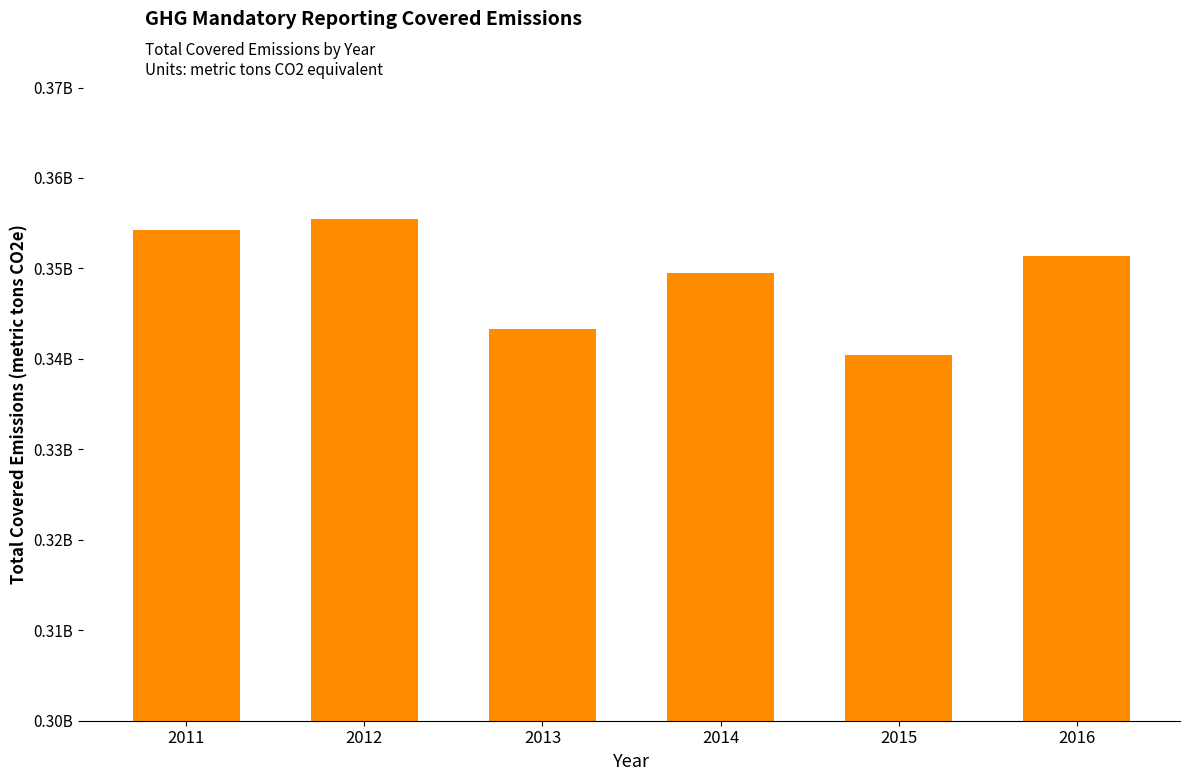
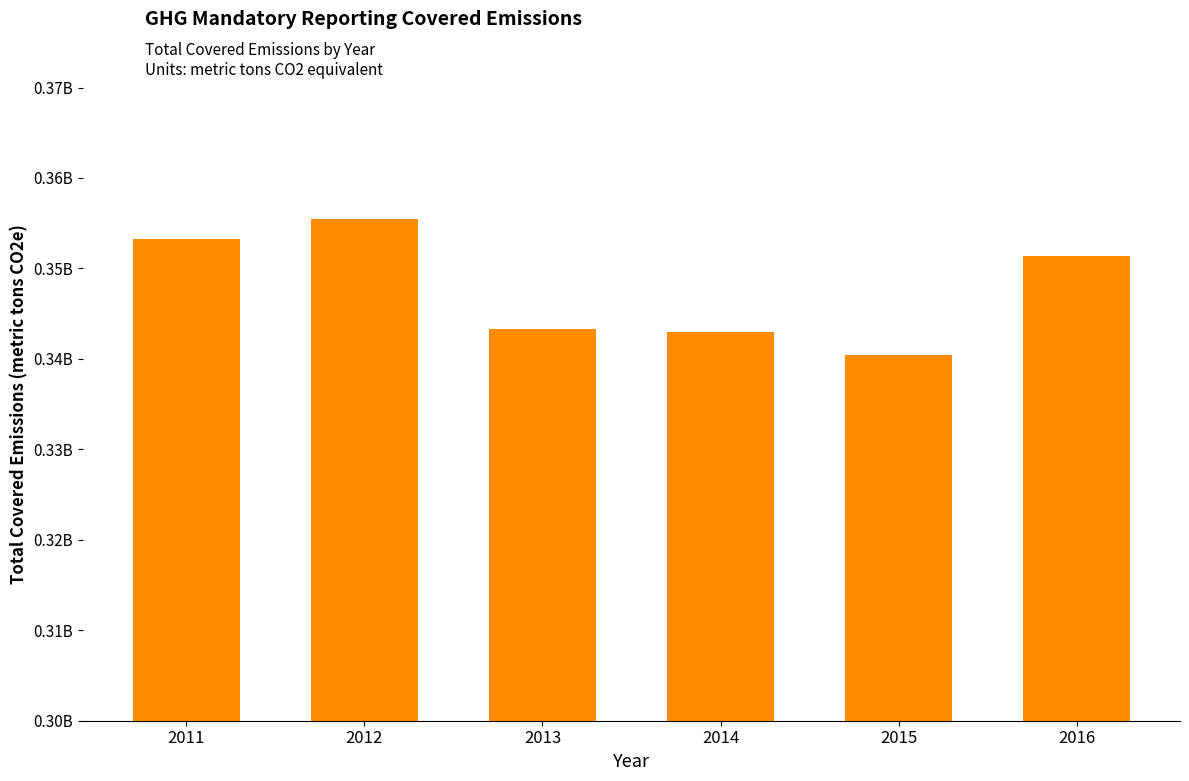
  {
-   "2011": 354000000,
+   "2011": 353000000,
    "2012": 355000000,
    "2013": 343000000,
-   "2014": 350000000,
+   "2014": 343000000,
    "2015": 340000000,
    "2016": 351000000
  }
